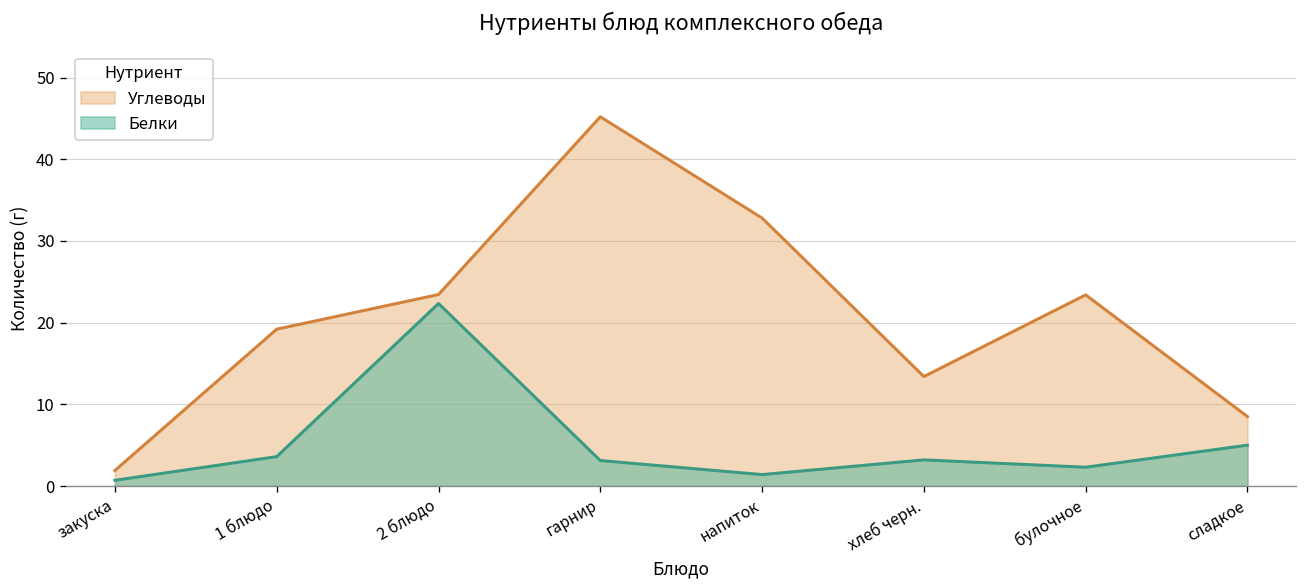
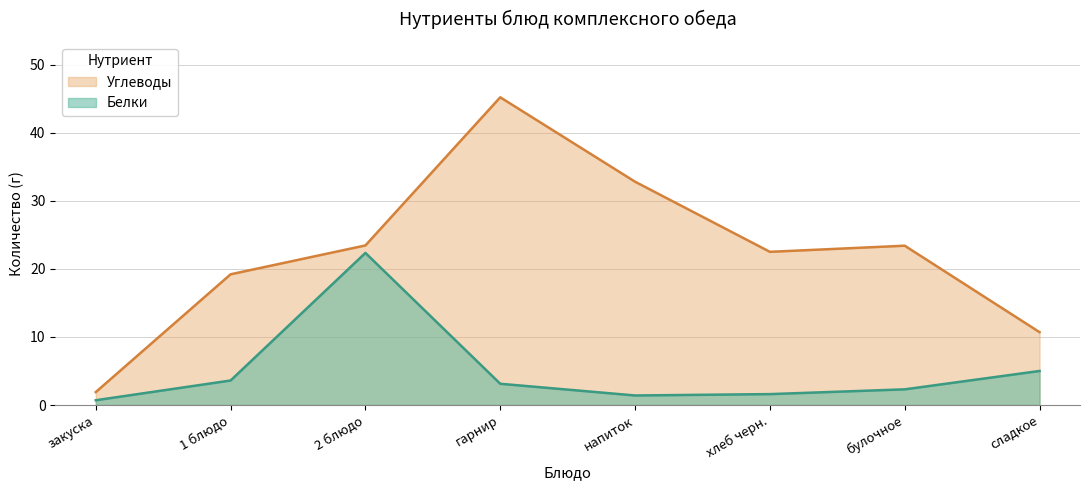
  {
    "Углеводы": {
      "закуска": 2,
      "1 блюдо": 19,
      "2 блюдо": 23,
      "гарнир": 45,
      "напиток": 33,
-     "хлеб черн.": 13,
+     "хлеб черн.": 23,
      "булочное": 23,
-     "сладкое": 9
+     "сладкое": 11
    },
    "Белки": {
      "закуска": 1,
      "1 блюдо": 4,
      "2 блюдо": 22,
      "гарнир": 3,
      "напиток": 1,
-     "хлеб черн.": 3,
+     "хлеб черн.": 2,
      "булочное": 2,
      "сладкое": 5
    }
  }
